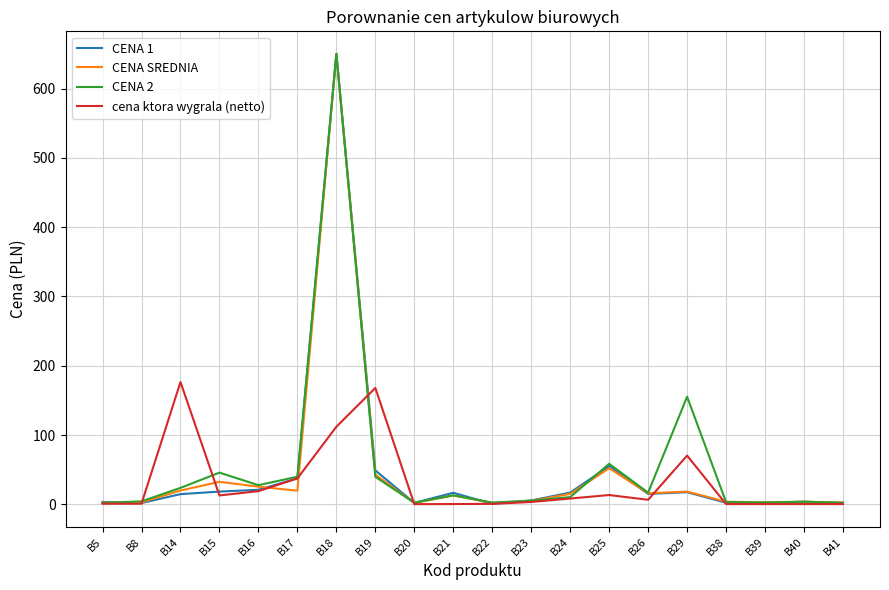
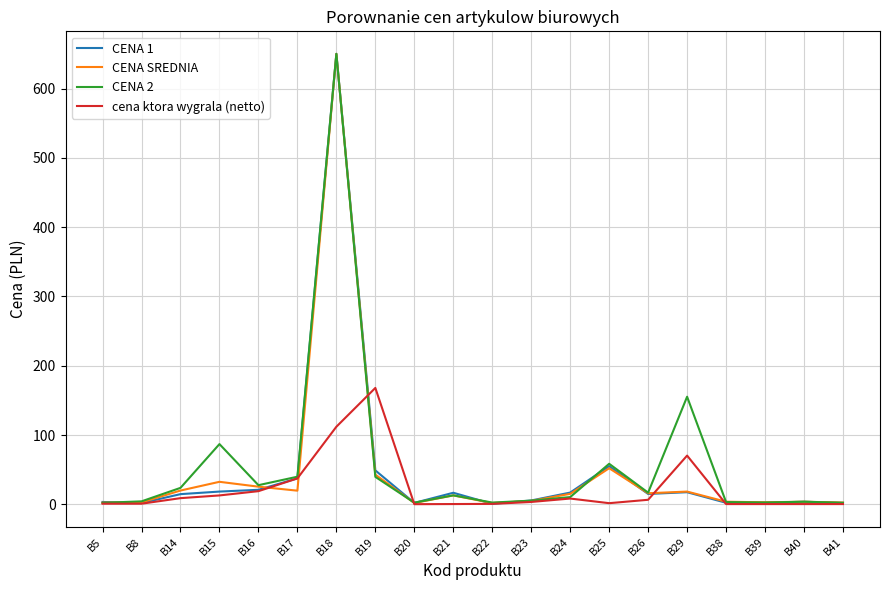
  {
    "CENA 1": {
      "B14": 10,
      "B15": 20,
      "B19": 50,
      "B21": 20
    },
    "CENA SREDNIA": {
      "B14": 20,
      "B15": 30,
      "B17": 20
    },
    "CENA 2": {
      "B14": 20,
-     "B15": 50,
+     "B15": 90,
      "B29": 160
    },
    "cena ktora wygrala (netto)": {
-     "B14": 180,
+     "B14": 10,
      "B15": 10,
      "B18": 110,
      "B19": 170,
      "B21": 0,
-     "B25": 10,
+     "B25": 0,
      "B26": 10,
      "B29": 70
    }
  }
